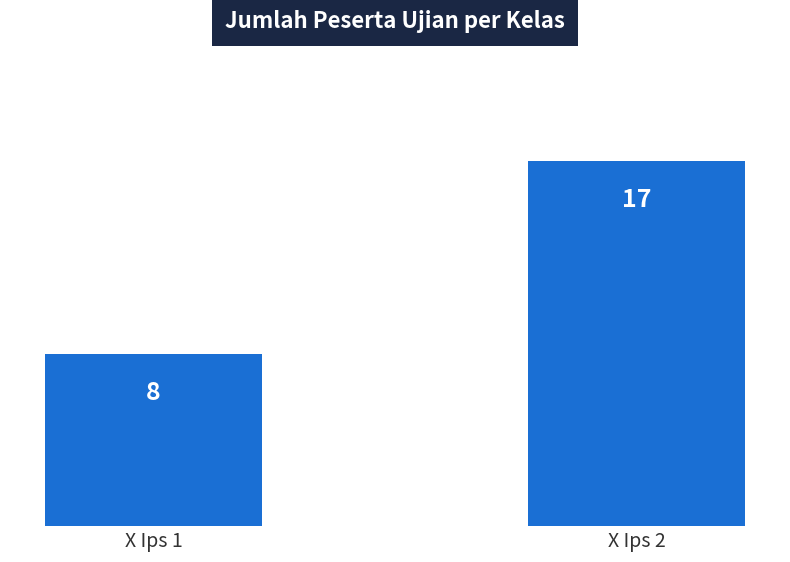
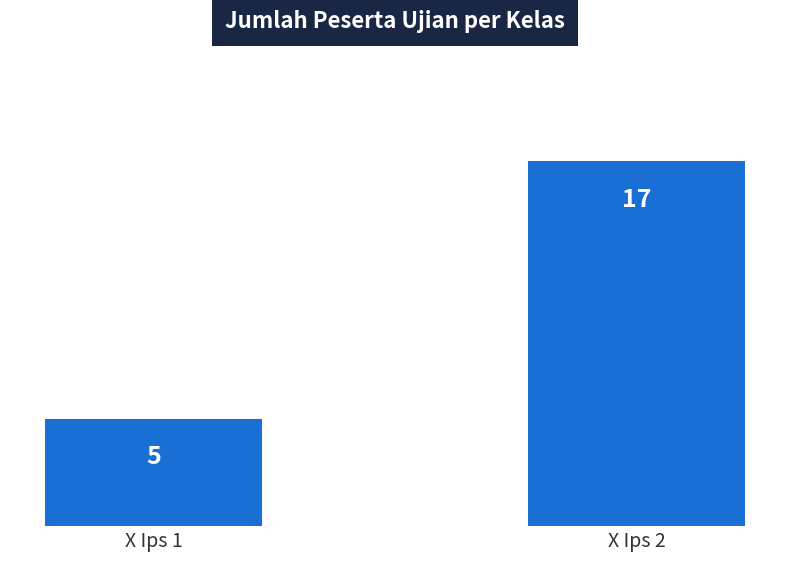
  {
-   "X Ips 1": 8,
+   "X Ips 1": 5,
    "X Ips 2": 17
  }
